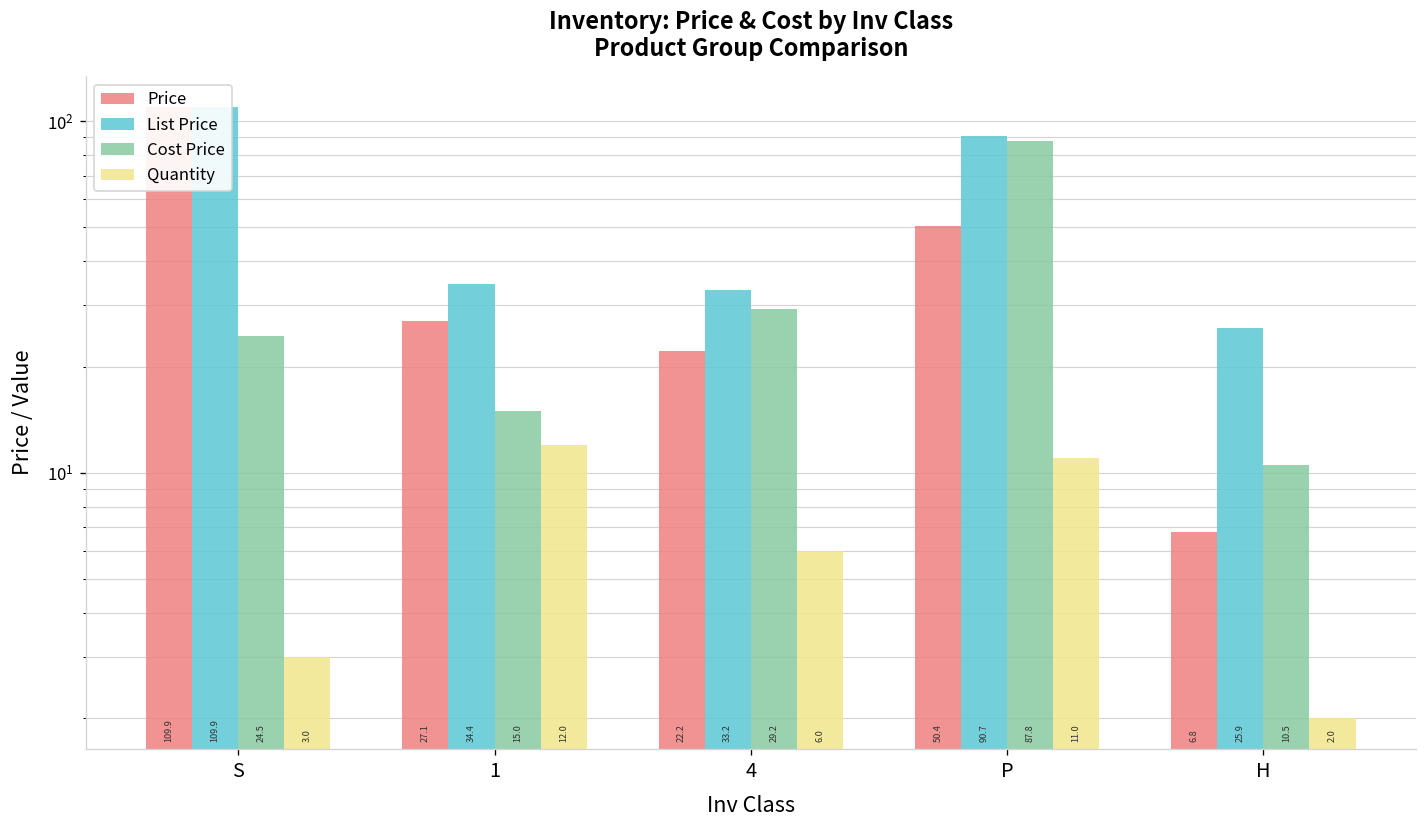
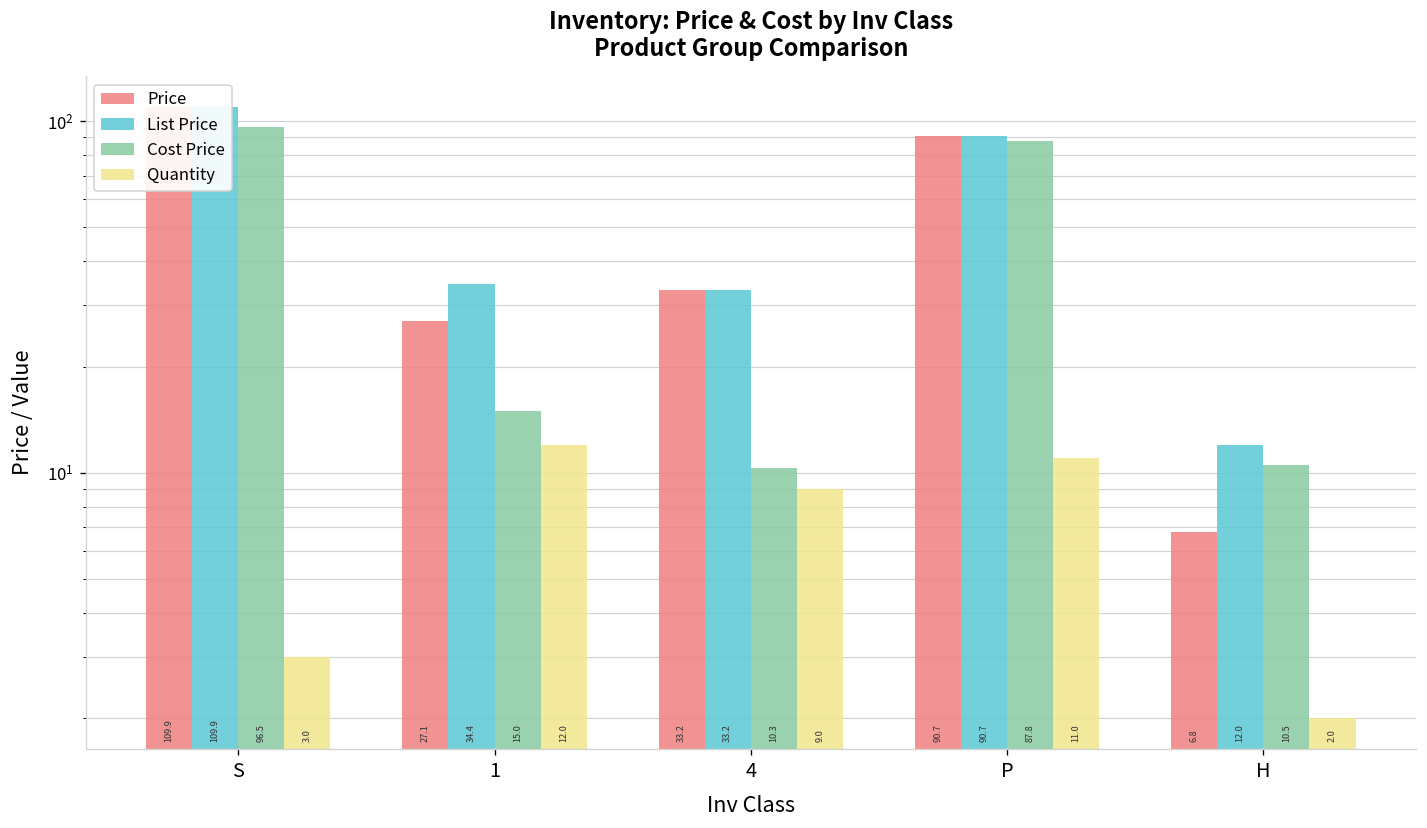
  {
    "Price": {
      "1": 27.1,
-     "4": 22.2,
-     "P": 50.4,
+     "4": 33.2,
+     "P": 90.7,
      "H": 6.8
    },
    "List Price": {
      "1": 34.4,
      "4": 33.2,
      "P": 90.7,
-     "H": 25.9
+     "H": 12.0
    },
    "Cost Price": {
-     "S": 24.5,
+     "S": 96.5,
      "1": 15.0,
-     "4": 29.2,
+     "4": 10.3,
      "P": 87.8,
      "H": 10.5
    },
    "Quantity": {
      "S": 3.0,
      "1": 12.0,
-     "4": 6.0,
+     "4": 9.0,
      "P": 11.0,
      "H": 2.0
    }
  }
